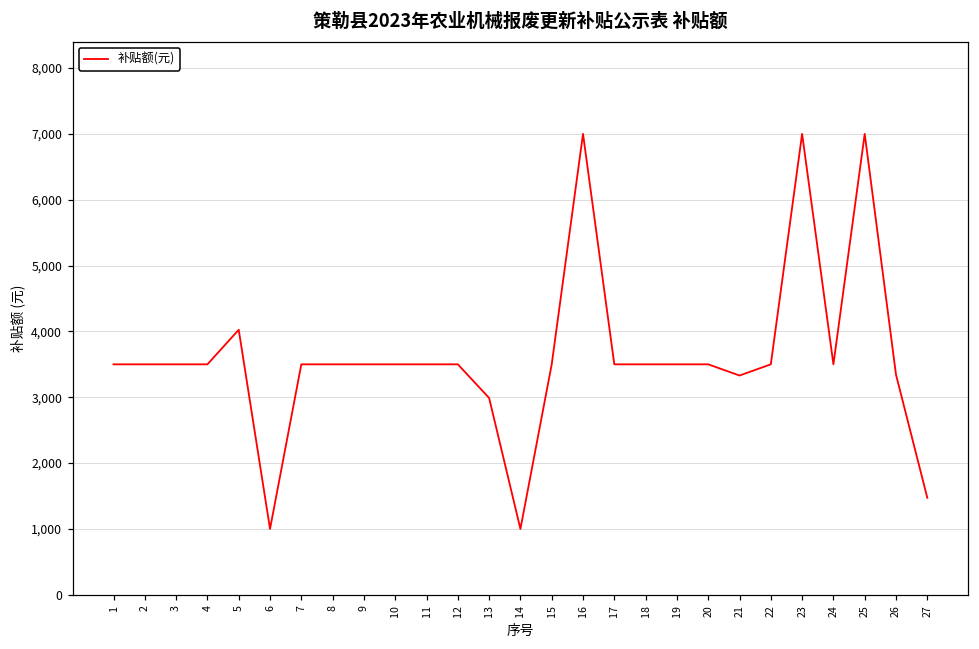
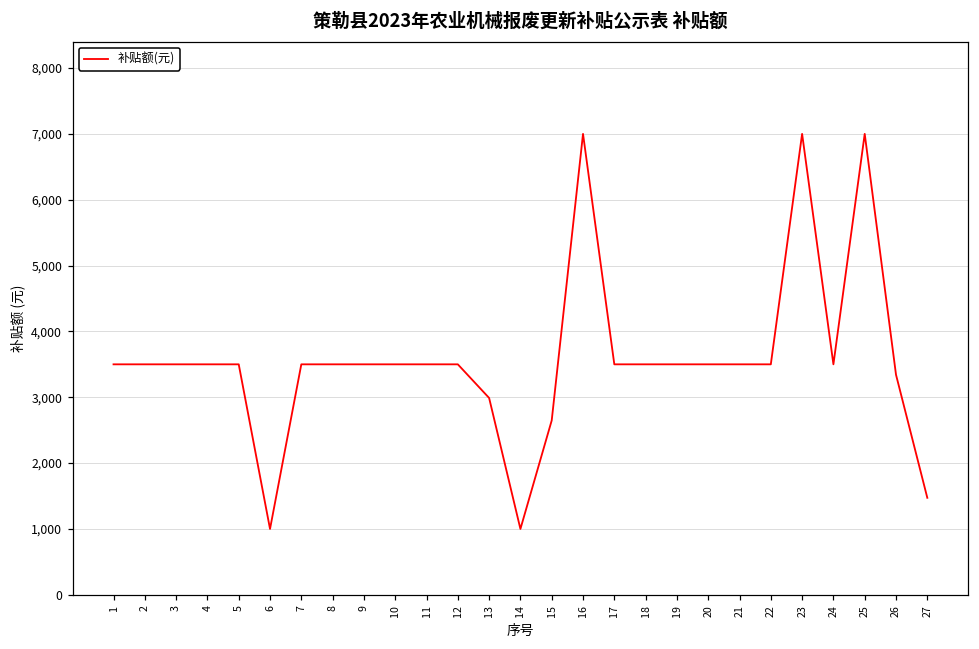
  {
    "1": "3,500",
    "2": "3,500",
    "3": "3,500",
    "4": "3,500",
-   "5": "4,000",
+   "5": "3,500",
    "6": "1,000",
    "7": "3,500",
    "8": "3,500",
    "9": "3,500",
    "10": "3,500",
    "11": "3,500",
    "12": "3,500",
    "13": "3,000",
    "14": "1,000",
-   "15": "3,500",
+   "15": "2,600",
    "16": "7,000",
    "17": "3,500",
    "18": "3,500",
    "19": "3,500",
    "20": "3,500",
-   "21": "3,300",
+   "21": "3,500",
    "22": "3,500",
    "23": "7,000",
    "24": "3,500",
    "25": "7,000",
    "26": "3,300",
    "27": "1,500"
  }
